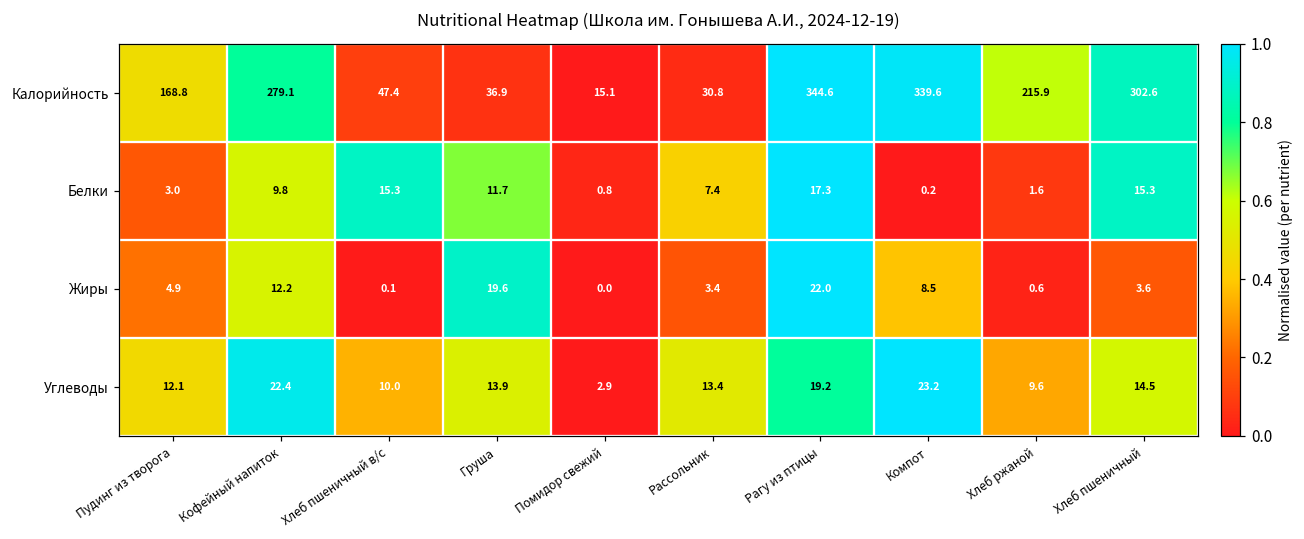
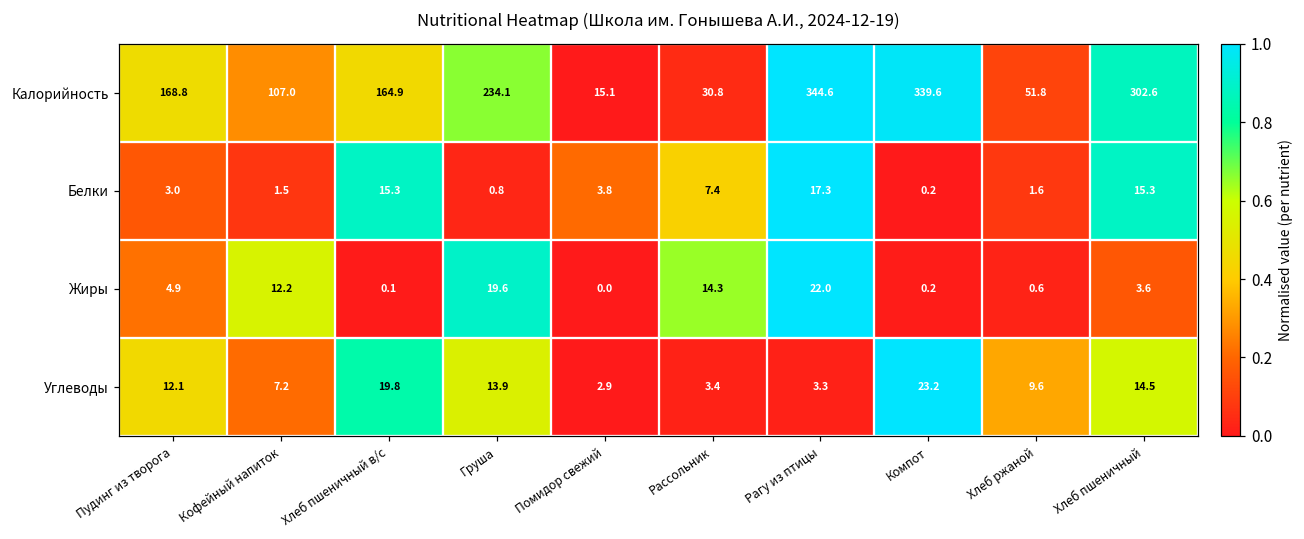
  {
    "Калорийность": {
      "Пудинг из творога": 168.8,
-     "Кофейный напиток": 279.1,
-     "Хлеб пшеничный в/с": 47.4,
-     "Груша": 36.9,
+     "Кофейный напиток": 107.0,
+     "Хлеб пшеничный в/с": 164.9,
+     "Груша": 234.1,
      "Помидор свежий": 15.1,
      "Рассольник": 30.8,
      "Рагу из птицы": 344.6,
      "Компот": 339.6,
-     "Хлеб ржаной": 215.9,
+     "Хлеб ржаной": 51.8,
      "Хлеб пшеничный": 302.6
    },
    "Белки": {
      "Пудинг из творога": 3.0,
-     "Кофейный напиток": 9.8,
+     "Кофейный напиток": 1.5,
      "Хлеб пшеничный в/с": 15.3,
-     "Груша": 11.7,
-     "Помидор свежий": 0.8,
+     "Груша": 0.8,
+     "Помидор свежий": 3.8,
      "Рассольник": 7.4,
      "Рагу из птицы": 17.3,
      "Компот": 0.2,
      "Хлеб ржаной": 1.6,
      "Хлеб пшеничный": 15.3
    },
    "Жиры": {
      "Пудинг из творога": 4.9,
      "Кофейный напиток": 12.2,
      "Хлеб пшеничный в/с": 0.1,
      "Груша": 19.6,
      "Помидор свежий": 0.0,
-     "Рассольник": 3.4,
+     "Рассольник": 14.3,
      "Рагу из птицы": 22.0,
-     "Компот": 8.5,
+     "Компот": 0.2,
      "Хлеб ржаной": 0.6,
      "Хлеб пшеничный": 3.6
    },
    "Углеводы": {
      "Пудинг из творога": 12.1,
-     "Кофейный напиток": 22.4,
-     "Хлеб пшеничный в/с": 10.0,
+     "Кофейный напиток": 7.2,
+     "Хлеб пшеничный в/с": 19.8,
      "Груша": 13.9,
      "Помидор свежий": 2.9,
-     "Рассольник": 13.4,
-     "Рагу из птицы": 19.2,
+     "Рассольник": 3.4,
+     "Рагу из птицы": 3.3,
      "Компот": 23.2,
      "Хлеб ржаной": 9.6,
      "Хлеб пшеничный": 14.5
    }
  }
